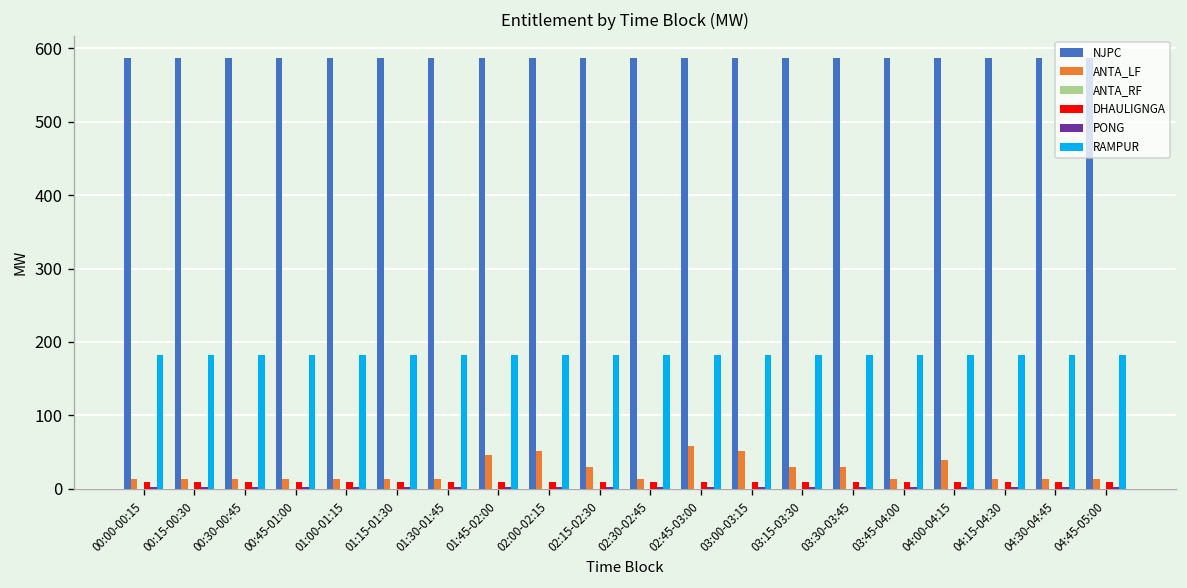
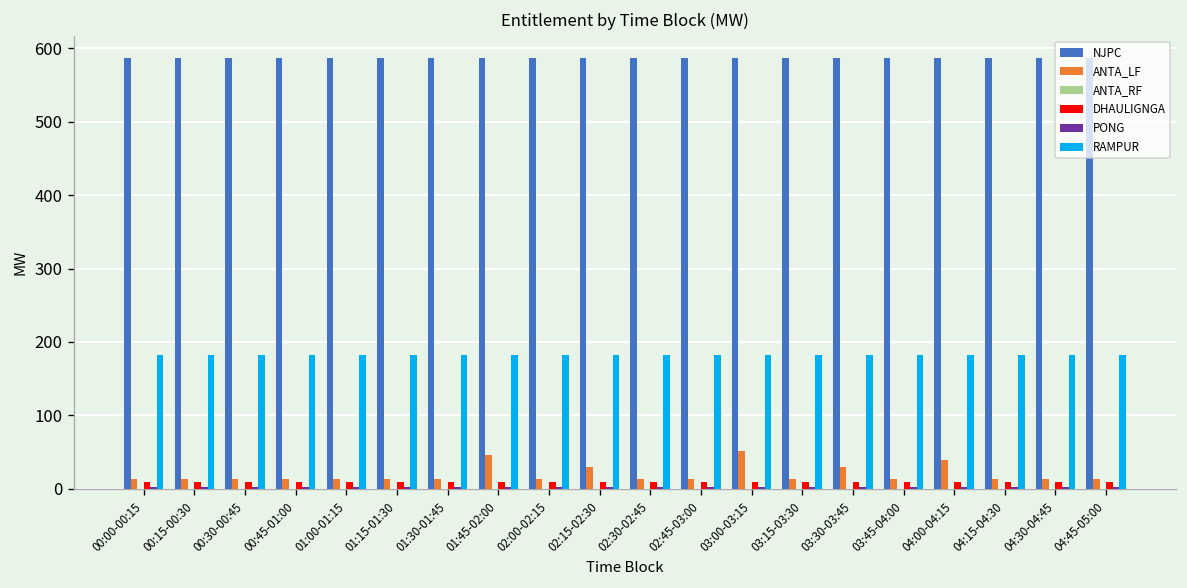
  {
    "NJPC": {
      "00:00-00:15": 590,
      "00:15-00:30": 590,
      "00:30-00:45": 590,
      "00:45-01:00": 590,
      "01:00-01:15": 590,
      "01:15-01:30": 590,
      "01:30-01:45": 590,
      "01:45-02:00": 590,
      "02:00-02:15": 590,
      "02:15-02:30": 590,
      "02:30-02:45": 590,
      "02:45-03:00": 590,
      "03:00-03:15": 590,
      "03:15-03:30": 590,
      "03:30-03:45": 590,
      "03:45-04:00": 590,
      "04:00-04:15": 590,
      "04:15-04:30": 590,
      "04:30-04:45": 590
    },
    "ANTA_LF": {
      "00:00-00:15": 10,
      "00:15-00:30": 10,
      "00:30-00:45": 10,
      "00:45-01:00": 10,
      "01:00-01:15": 10,
      "01:15-01:30": 10,
      "01:30-01:45": 10,
      "01:45-02:00": 50,
-     "02:00-02:15": 50,
+     "02:00-02:15": 10,
      "02:15-02:30": 30,
      "02:30-02:45": 10,
-     "02:45-03:00": 60,
+     "02:45-03:00": 10,
      "03:00-03:15": 50,
-     "03:15-03:30": 30,
+     "03:15-03:30": 10,
      "03:30-03:45": 30,
      "03:45-04:00": 10,
      "04:00-04:15": 40,
      "04:15-04:30": 10,
      "04:30-04:45": 10,
      "04:45-05:00": 10
    },
    "ANTA_RF": {
      "00:00-00:15": 0,
      "00:15-00:30": 0,
      "00:30-00:45": 0,
      "00:45-01:00": 0,
      "01:00-01:15": 0,
      "01:15-01:30": 0,
      "01:30-01:45": 0,
      "01:45-02:00": 0,
      "02:00-02:15": 0,
      "02:15-02:30": 0,
      "02:30-02:45": 0,
      "02:45-03:00": 0,
      "03:00-03:15": 0,
      "03:15-03:30": 0,
      "03:30-03:45": 0,
      "03:45-04:00": 0,
      "04:00-04:15": 0,
      "04:15-04:30": 0,
      "04:30-04:45": 0,
      "04:45-05:00": 0
    },
    "DHAULIGNGA": {
      "00:00-00:15": 10,
      "00:15-00:30": 10,
      "00:30-00:45": 10,
      "00:45-01:00": 10,
      "01:00-01:15": 10,
      "01:15-01:30": 10,
      "01:30-01:45": 10,
      "01:45-02:00": 10,
      "02:00-02:15": 10,
      "02:15-02:30": 10,
      "02:30-02:45": 10,
      "02:45-03:00": 10,
      "03:00-03:15": 10,
      "03:15-03:30": 10,
      "03:30-03:45": 10,
      "03:45-04:00": 10,
      "04:00-04:15": 10,
      "04:15-04:30": 10,
      "04:30-04:45": 10,
      "04:45-05:00": 10
    },
    "RAMPUR": {
      "00:00-00:15": 180,
      "00:15-00:30": 180,
      "00:30-00:45": 180,
      "00:45-01:00": 180,
      "01:00-01:15": 180,
      "01:15-01:30": 180,
      "01:30-01:45": 180,
      "01:45-02:00": 180,
      "02:00-02:15": 180,
      "02:15-02:30": 180,
      "02:30-02:45": 180,
      "02:45-03:00": 180,
      "03:00-03:15": 180,
      "03:15-03:30": 180,
      "03:30-03:45": 180,
      "03:45-04:00": 180,
      "04:00-04:15": 180,
      "04:15-04:30": 180,
      "04:30-04:45": 180,
      "04:45-05:00": 180
    }
  }
